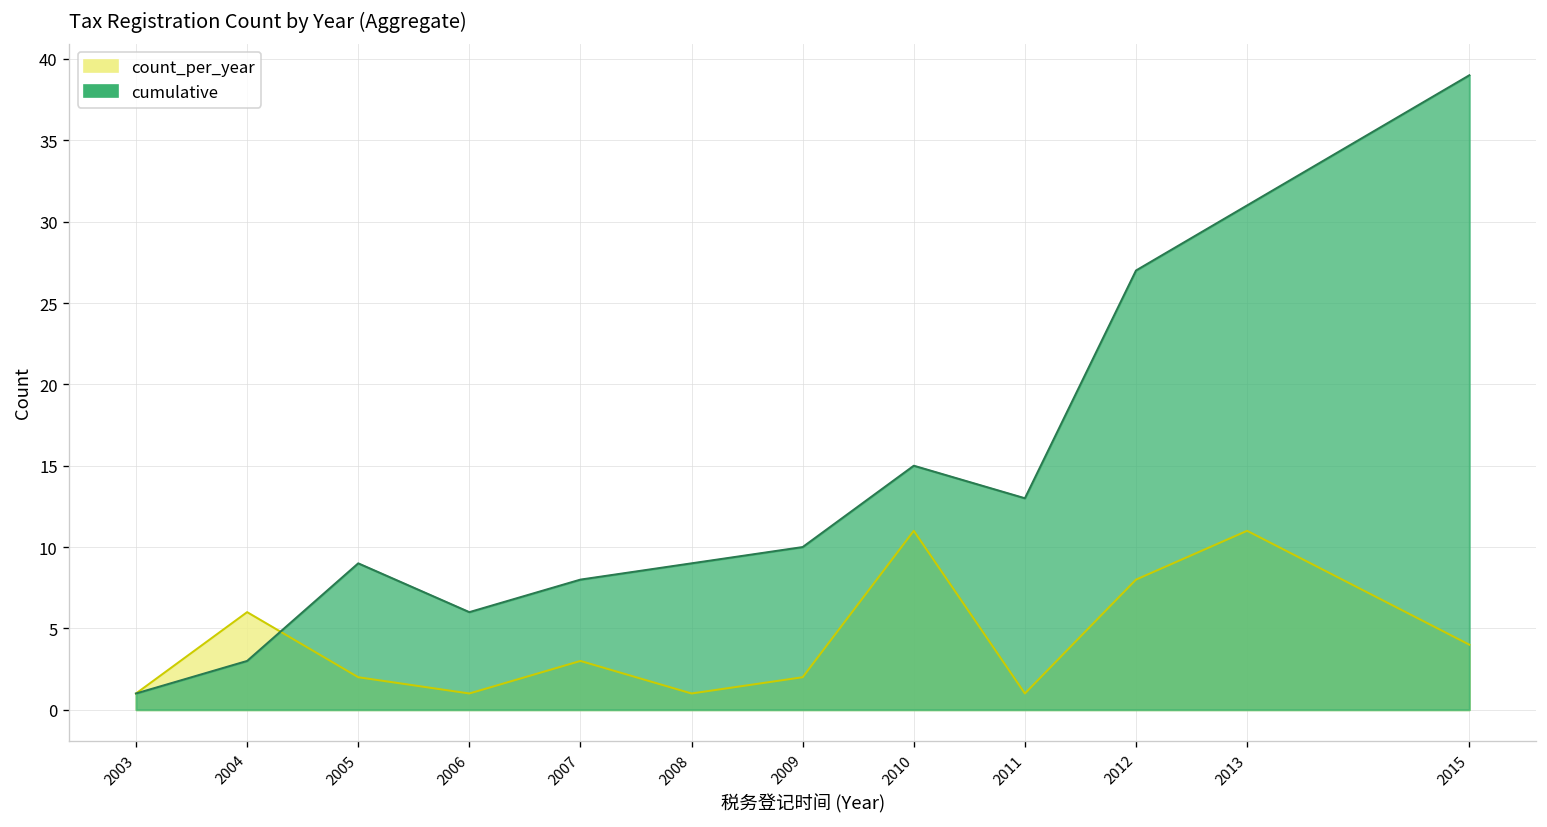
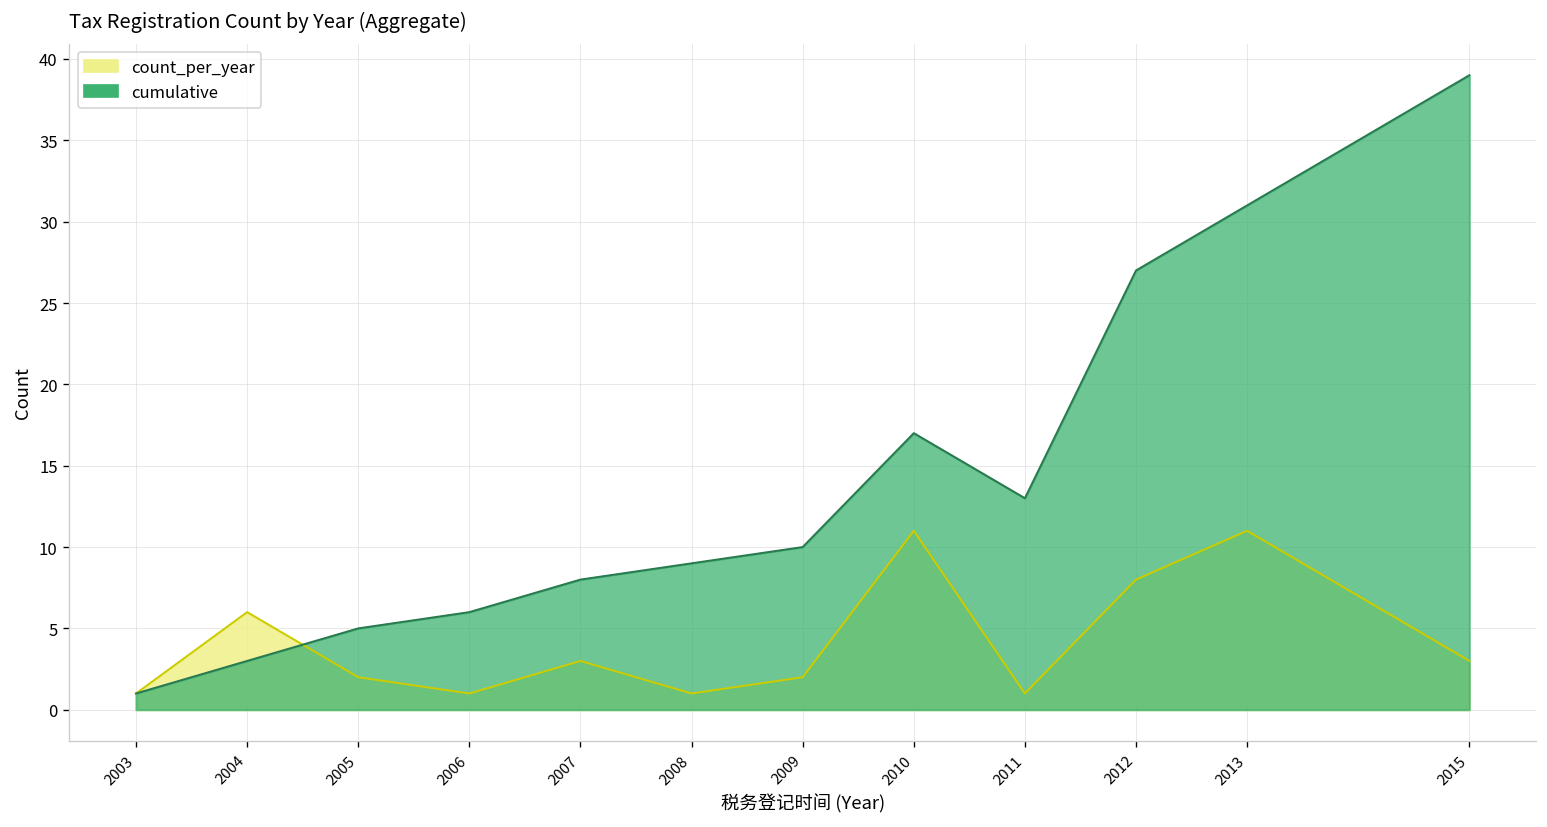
  {
    "count_per_year": {
      "2004": 6,
      "2005": 2,
      "2006": 1,
      "2007": 3,
      "2008": 1,
      "2009": 2,
      "2010": 11,
      "2011": 1,
      "2012": 8,
      "2013": 11,
-     "2015": 4
+     "2015": 3
    },
    "cumulative": {
      "2004": 3,
-     "2005": 9,
+     "2005": 5,
      "2006": 6,
      "2007": 8,
      "2008": 9,
      "2009": 10,
-     "2010": 15,
+     "2010": 17,
      "2011": 13,
      "2012": 27,
      "2013": 31,
      "2015": 39
    }
  }
